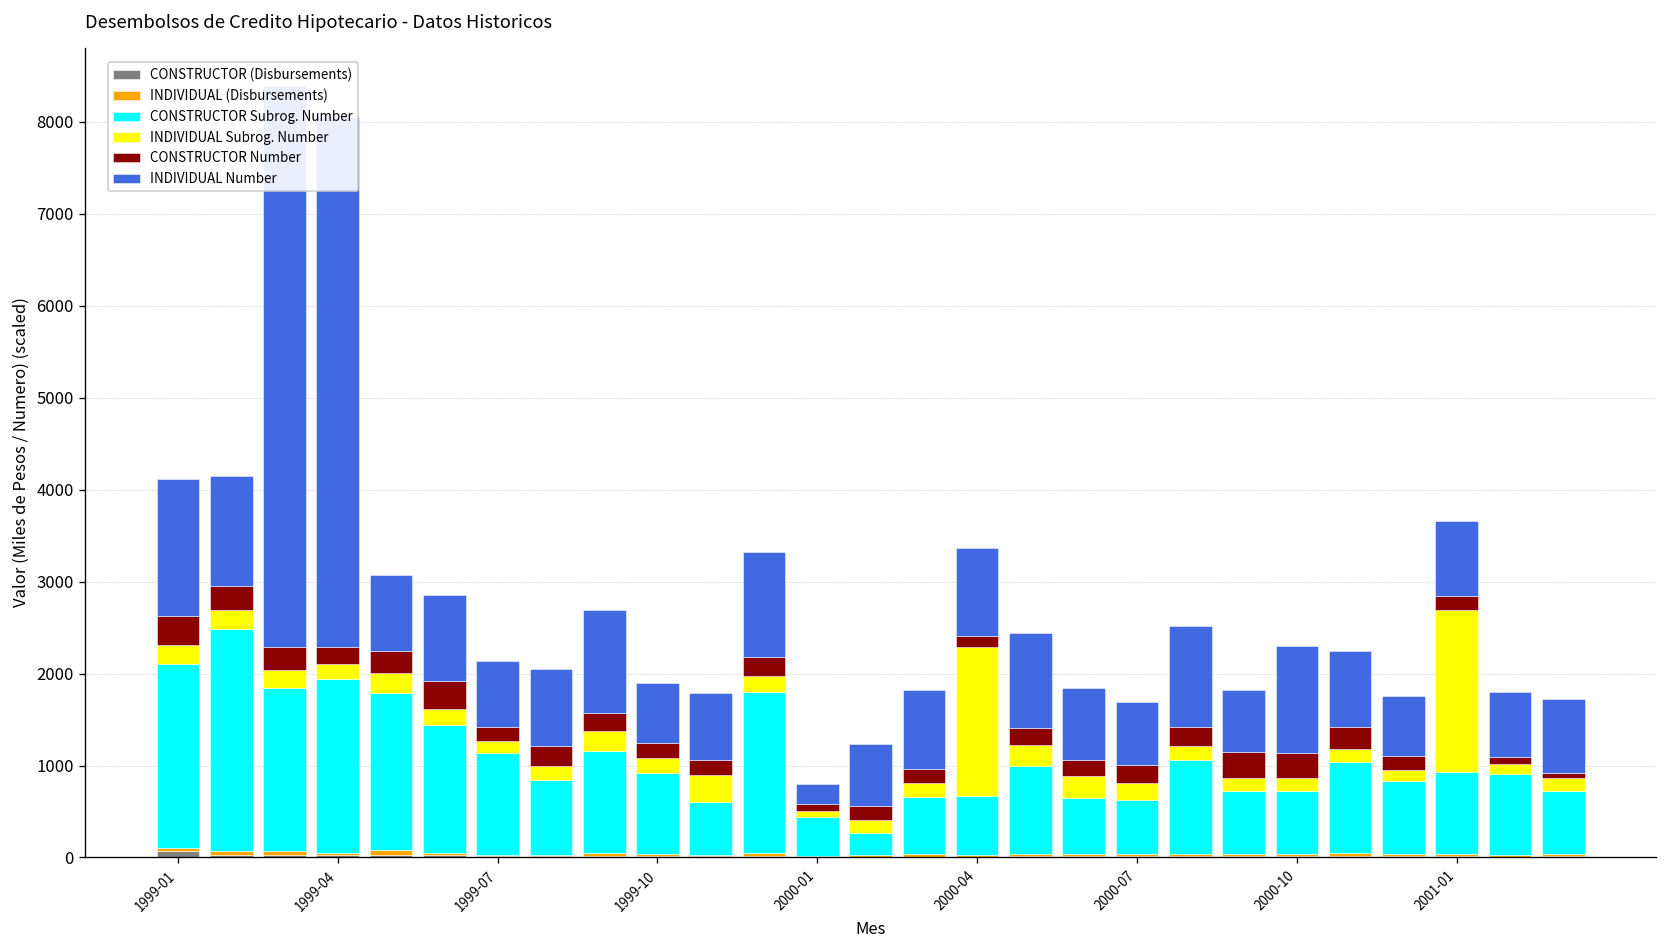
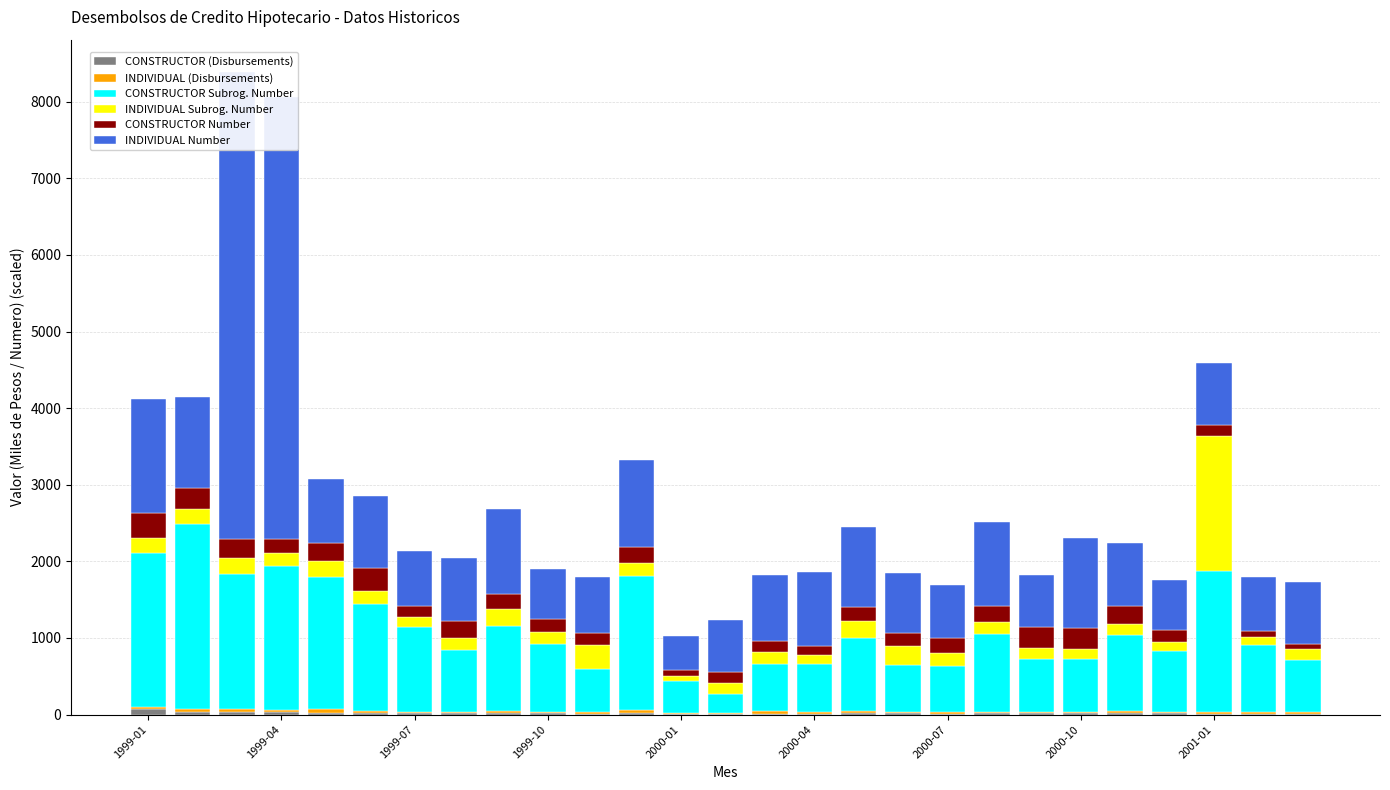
  {
    "CONSTRUCTOR (Disbursements)": {
      "1999-01": 100
    },
    "CONSTRUCTOR Subrog. Number": {
      "1999-01": 2000,
      "1999-04": 1900,
      "1999-07": 1100,
      "1999-10": 900,
      "2000-01": 400,
      "2000-04": 600,
      "2000-07": 600,
      "2000-10": 700,
-     "2001-01": 900
+     "2001-01": 1800
    },
    "INDIVIDUAL Subrog. Number": {
      "1999-01": 200,
      "1999-04": 200,
      "1999-07": 100,
      "1999-10": 200,
      "2000-01": 100,
-     "2000-04": 1600,
+     "2000-04": 100,
      "2000-07": 200,
      "2000-10": 100,
      "2001-01": 1800
    },
    "CONSTRUCTOR Number": {
      "1999-01": 300,
      "1999-04": 200,
      "1999-07": 100,
      "1999-10": 200,
      "2000-01": 100,
      "2000-04": 100,
      "2000-07": 200,
      "2000-10": 300,
      "2001-01": 100
    },
    "INDIVIDUAL Number": {
      "1999-01": 1500,
      "1999-07": 700,
      "1999-10": 600,
-     "2000-01": 200,
+     "2000-01": 400,
      "2000-04": 1000,
      "2000-07": 700,
      "2000-10": 1200,
      "2001-01": 800
    }
  }
